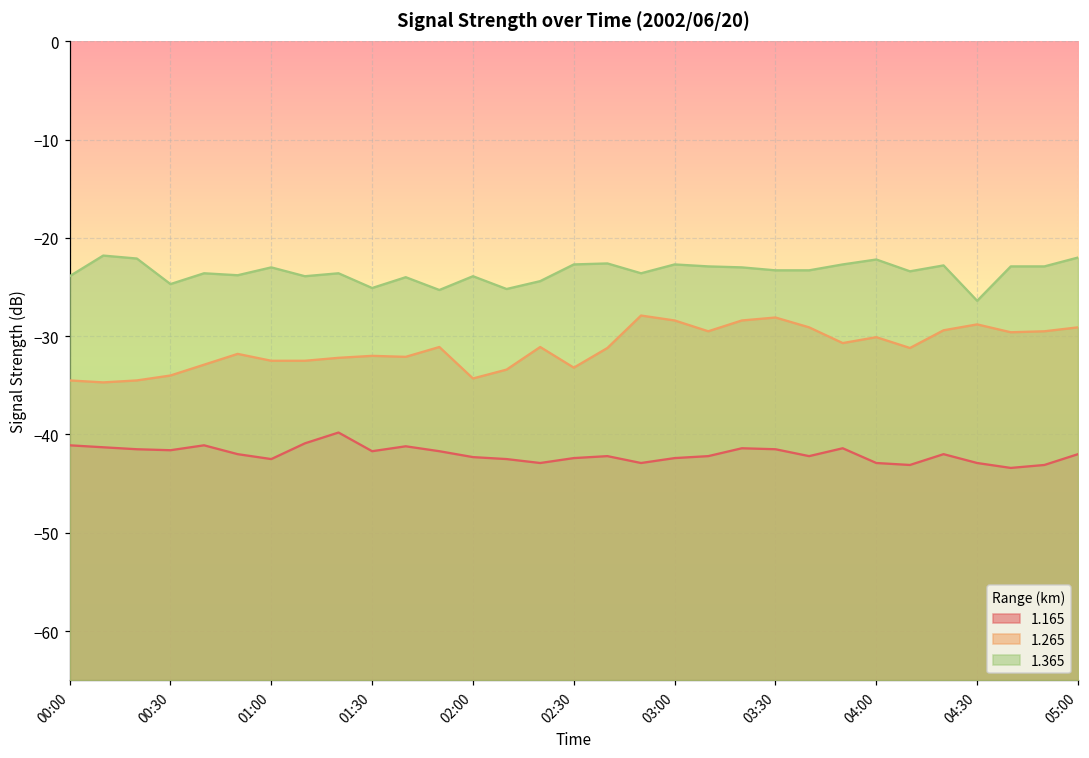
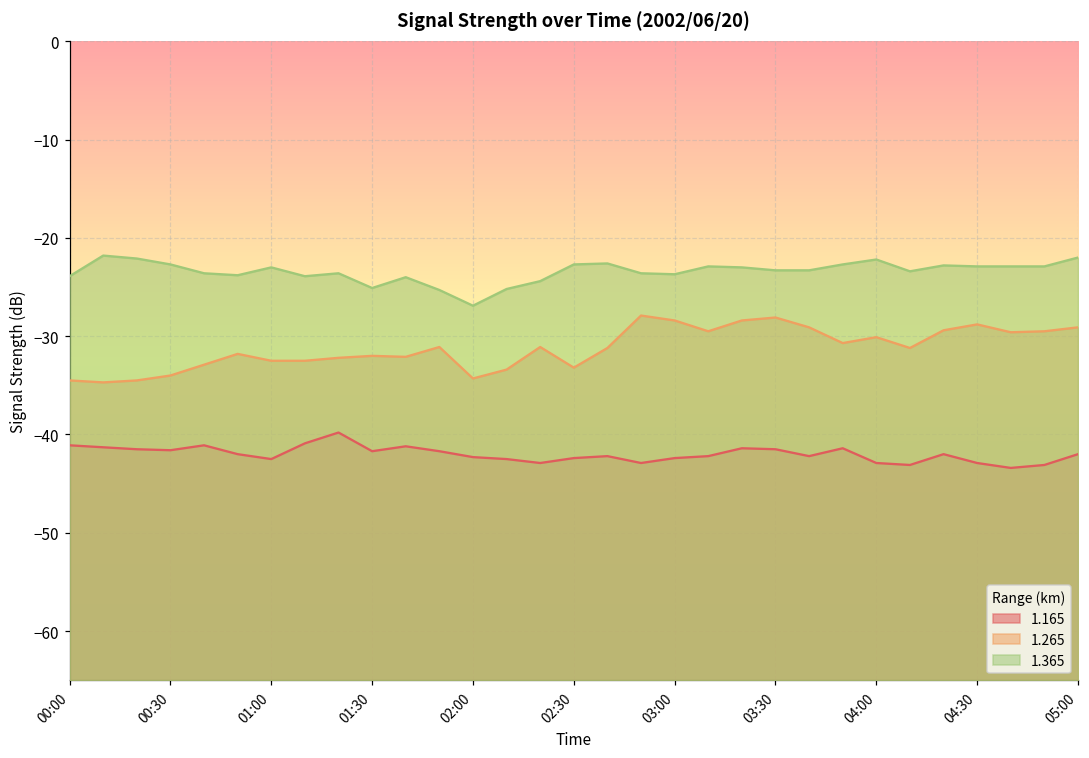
  {
    "1.365": {
      "00:00": -24,
-     "00:30": -25,
+     "00:30": -23,
      "01:00": -23,
      "01:30": -25,
-     "02:00": -24,
+     "02:00": -27,
      "02:30": -23,
-     "03:00": -23,
+     "03:00": -24,
      "03:30": -23,
      "04:00": -22,
-     "04:30": -26,
+     "04:30": -23,
      "05:00": -22
    }
  }
